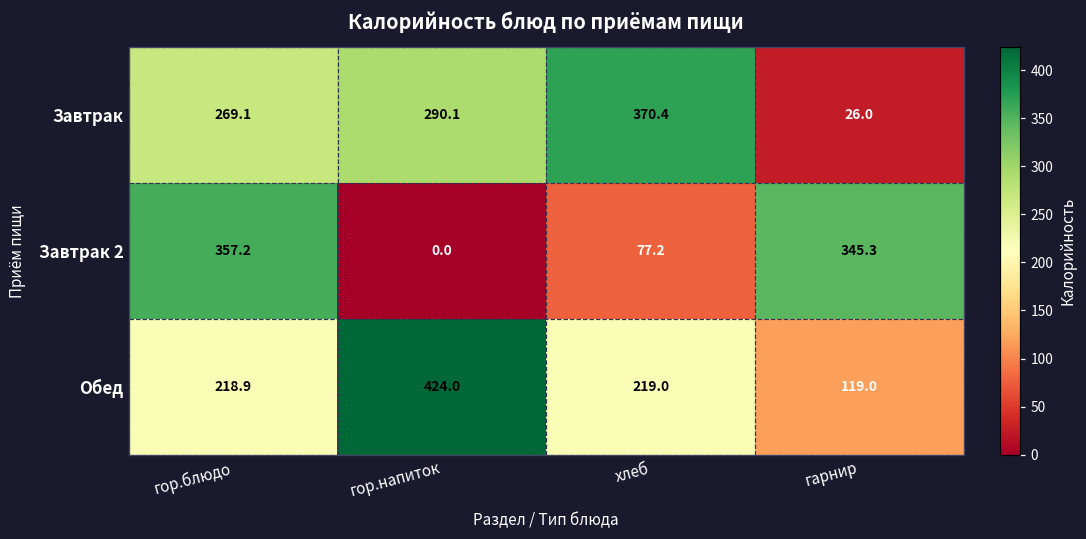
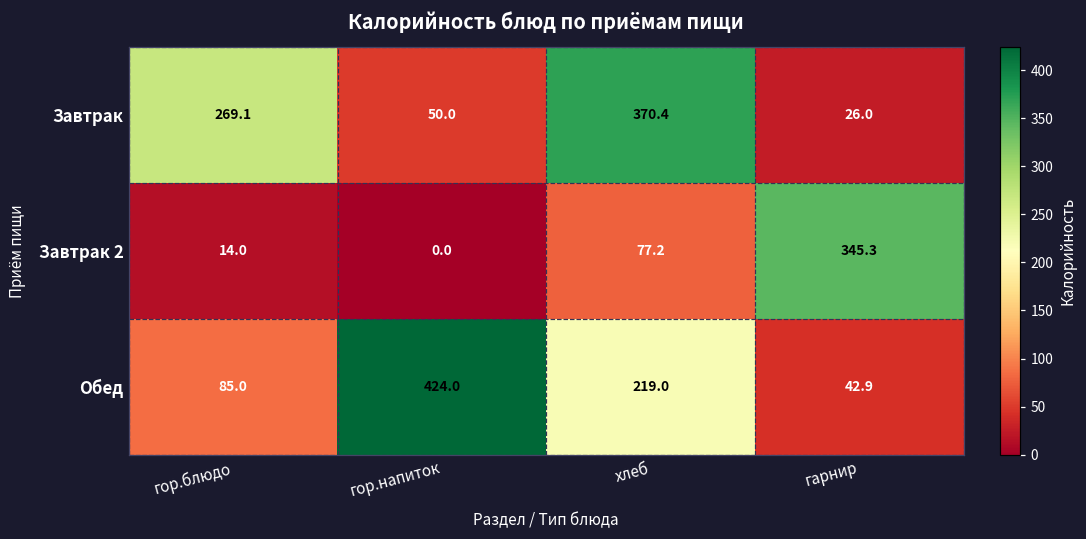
  {
    "Завтрак": {
      "гор.блюдо": 269.1,
-     "гор.напиток": 290.1,
+     "гор.напиток": 50.0,
      "хлеб": 370.4,
      "гарнир": 26.0
    },
    "Завтрак 2": {
-     "гор.блюдо": 357.2,
+     "гор.блюдо": 14.0,
      "гор.напиток": 0.0,
      "хлеб": 77.2,
      "гарнир": 345.3
    },
    "Обед": {
-     "гор.блюдо": 218.9,
+     "гор.блюдо": 85.0,
      "гор.напиток": 424.0,
      "хлеб": 219.0,
-     "гарнир": 119.0
+     "гарнир": 42.9
    }
  }
